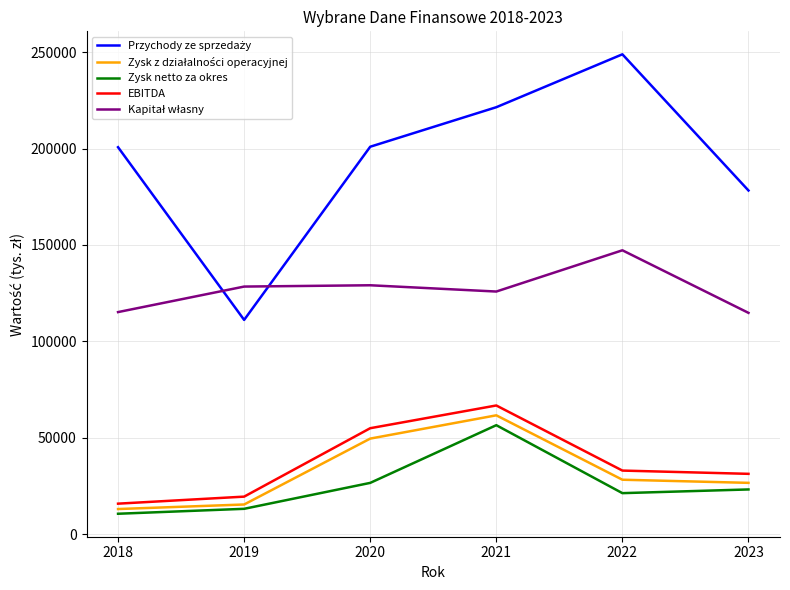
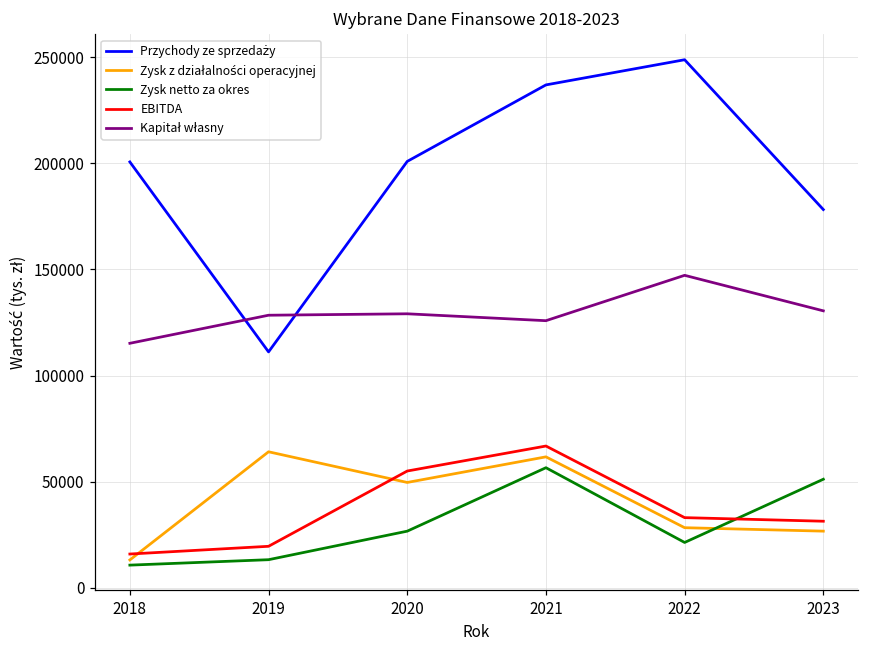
  {
    "Przychody ze sprzedaży": {
      "2018": 201000,
      "2019": 111000,
      "2020": 201000,
-     "2021": 221000,
+     "2021": 237000,
      "2022": 249000,
      "2023": 178000
    },
    "Zysk z działalności operacyjnej": {
      "2018": 13000,
-     "2019": 15000,
+     "2019": 64000,
      "2020": 50000,
      "2021": 62000,
      "2022": 28000,
      "2023": 27000
    },
    "Zysk netto za okres": {
      "2018": 11000,
      "2019": 13000,
      "2020": 27000,
      "2021": 57000,
      "2022": 21000,
-     "2023": 23000
+     "2023": 51000
    },
    "EBITDA": {
      "2018": 16000,
      "2019": 20000,
      "2020": 55000,
      "2021": 67000,
      "2022": 33000,
      "2023": 31000
    },
    "Kapitał własny": {
      "2018": 115000,
      "2019": 128000,
      "2020": 129000,
      "2021": 126000,
      "2022": 147000,
-     "2023": 115000
+     "2023": 131000
    }
  }
